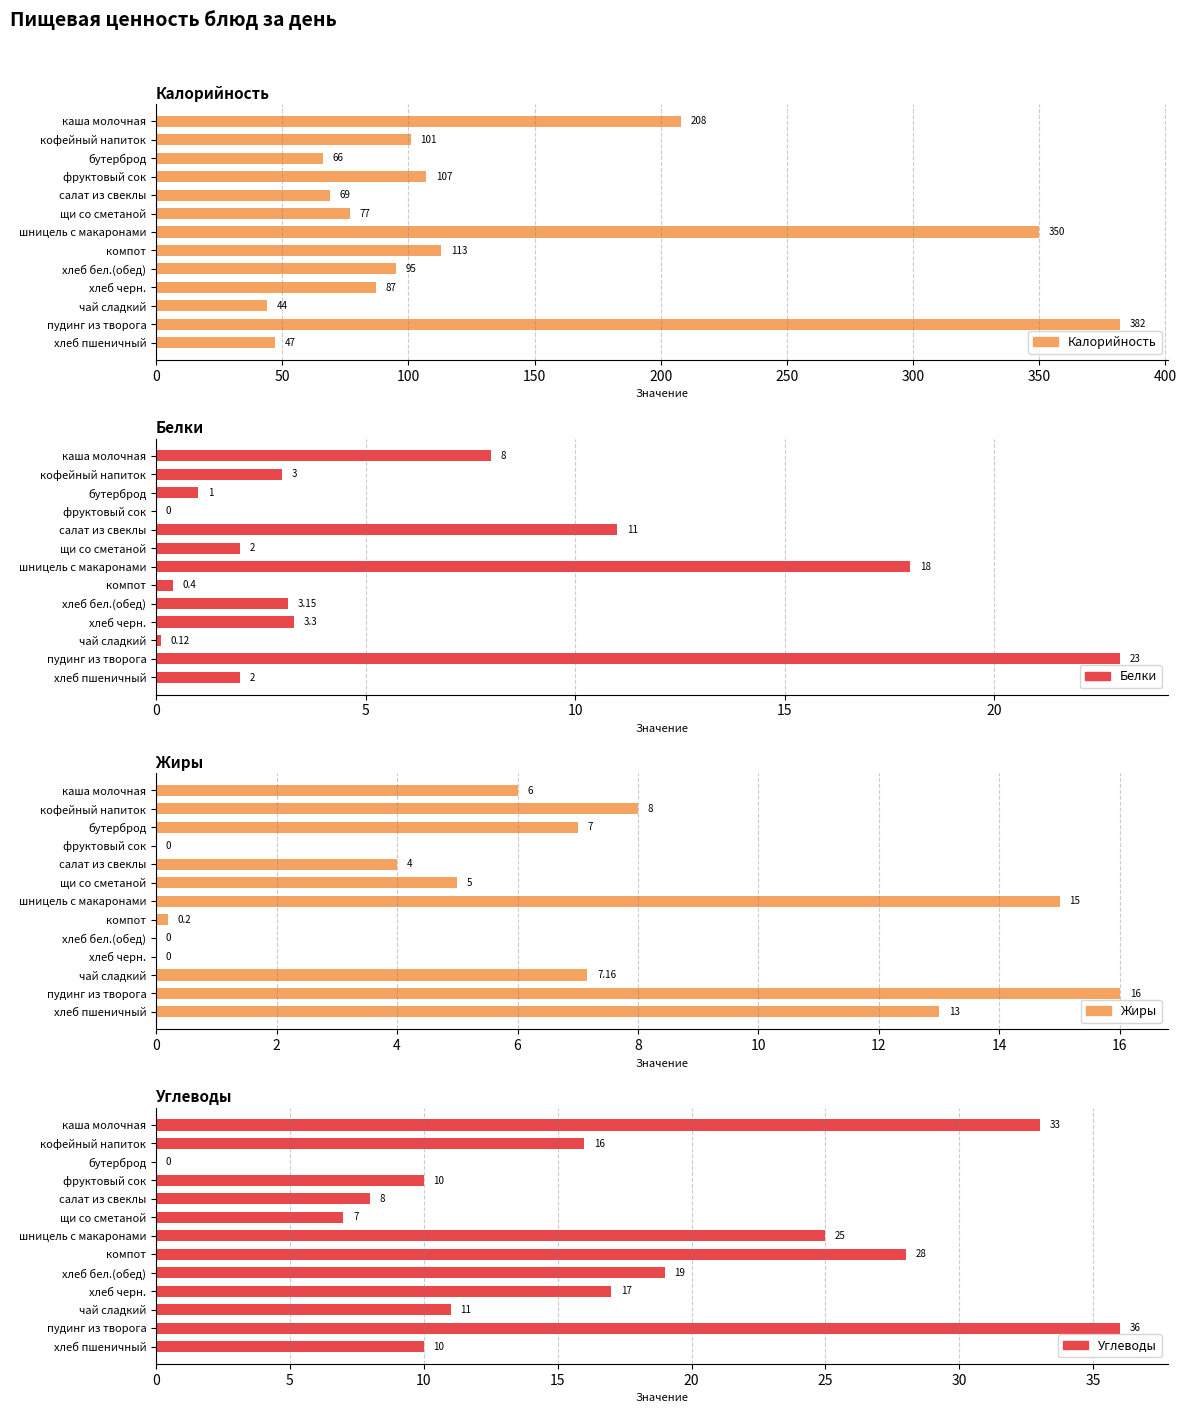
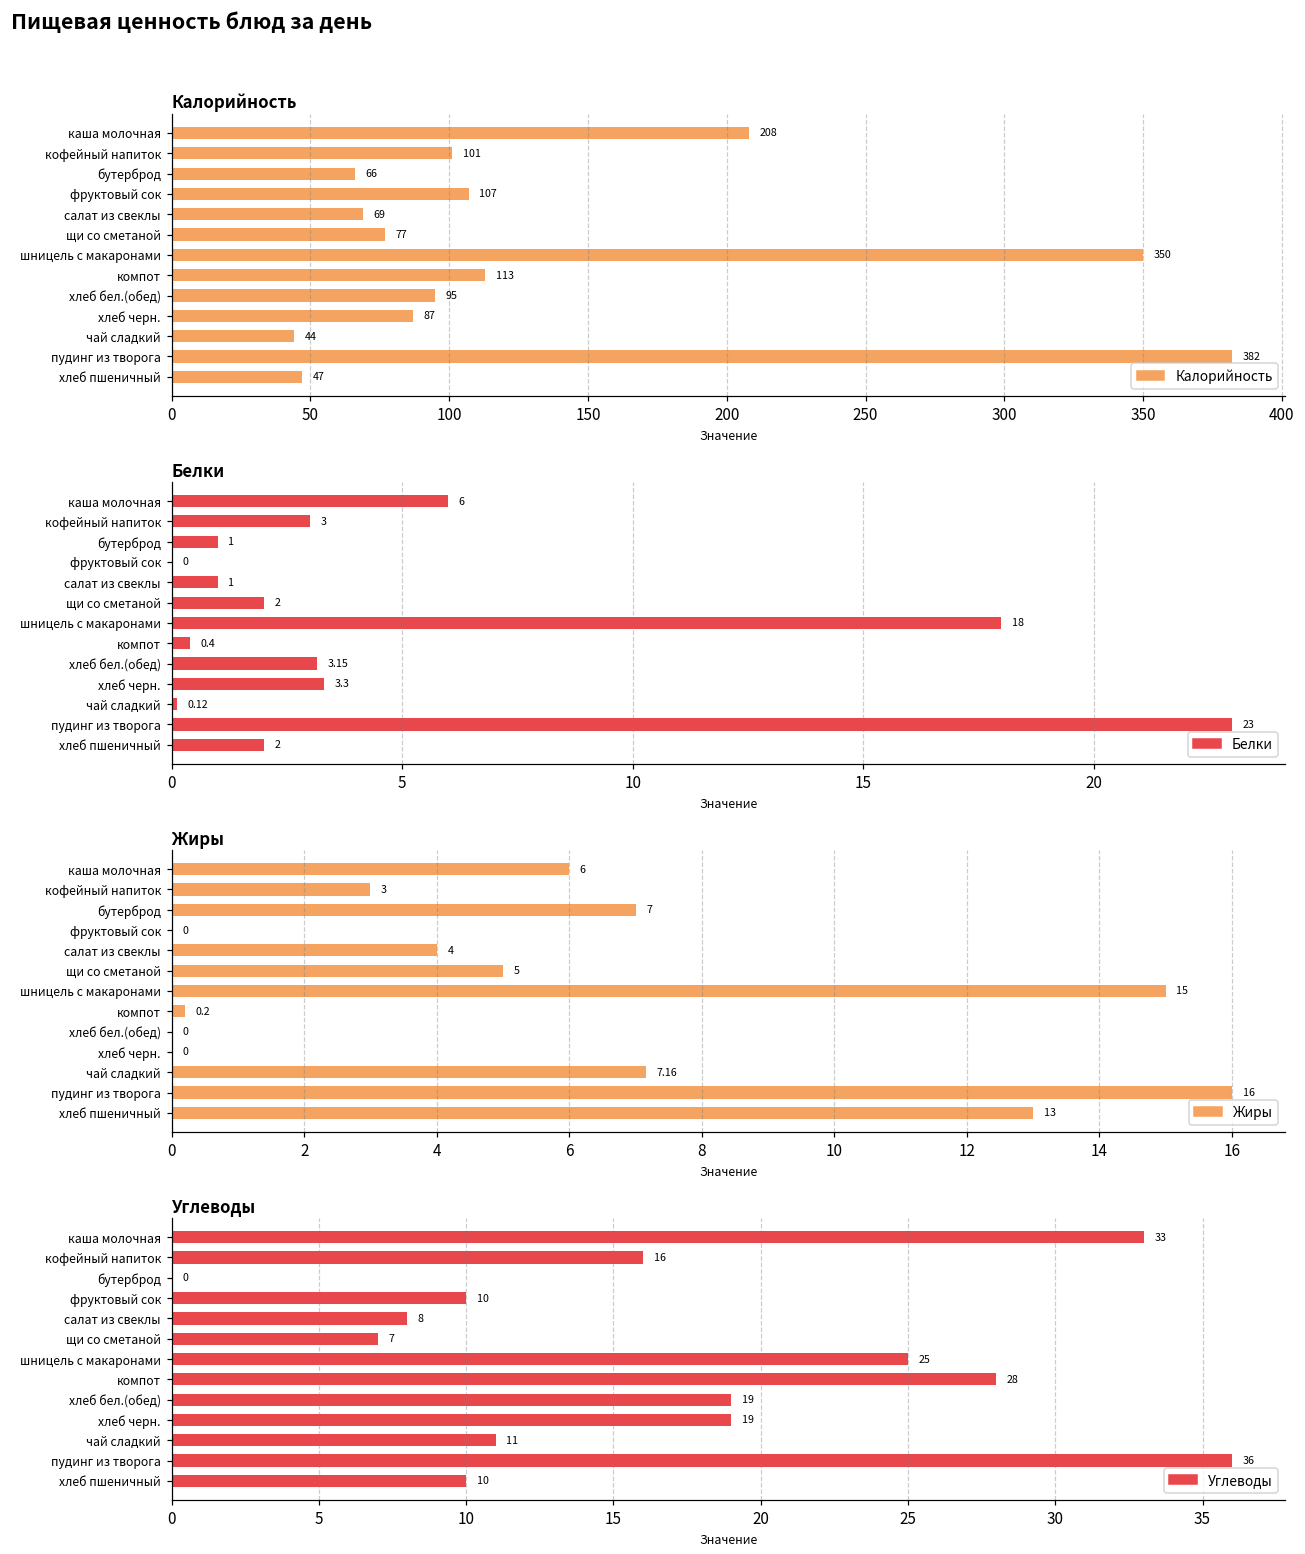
  {
    "Калорийность": {
      "каша молочная": 208,
      "кофейный напиток": 101,
      "бутерброд": 66,
      "фруктовый сок": 107,
      "салат из свеклы": 69,
      "щи со сметаной": 77,
      "шницель с макаронами": 350,
      "компот": 113,
      "хлеб бел.(обед)": 95,
      "хлеб черн.": 87,
      "чай сладкий": 44,
      "пудинг из творога": 382,
      "хлеб пшеничный": 47
    },
    "Белки": {
-     "каша молочная": 8,
+     "каша молочная": 6,
      "кофейный напиток": 3,
      "бутерброд": 1,
      "фруктовый сок": 0,
-     "салат из свеклы": 11,
+     "салат из свеклы": 1,
      "щи со сметаной": 2,
      "шницель с макаронами": 18,
      "компот": 0.4,
      "хлеб бел.(обед)": 3.15,
      "хлеб черн.": 3.3,
      "чай сладкий": 0.12,
      "пудинг из творога": 23,
      "хлеб пшеничный": 2
    },
    "Жиры": {
      "каша молочная": 6,
-     "кофейный напиток": 8,
+     "кофейный напиток": 3,
      "бутерброд": 7,
      "фруктовый сок": 0,
      "салат из свеклы": 4,
      "щи со сметаной": 5,
      "шницель с макаронами": 15,
      "компот": 0.2,
      "хлеб бел.(обед)": 0,
      "хлеб черн.": 0,
      "чай сладкий": 7.16,
      "пудинг из творога": 16,
      "хлеб пшеничный": 13
    },
    "Углеводы": {
      "каша молочная": 33,
      "кофейный напиток": 16,
      "бутерброд": 0,
      "фруктовый сок": 10,
      "салат из свеклы": 8,
      "щи со сметаной": 7,
      "шницель с макаронами": 25,
      "компот": 28,
      "хлеб бел.(обед)": 19,
-     "хлеб черн.": 17,
+     "хлеб черн.": 19,
      "чай сладкий": 11,
      "пудинг из творога": 36,
      "хлеб пшеничный": 10
    }
  }
